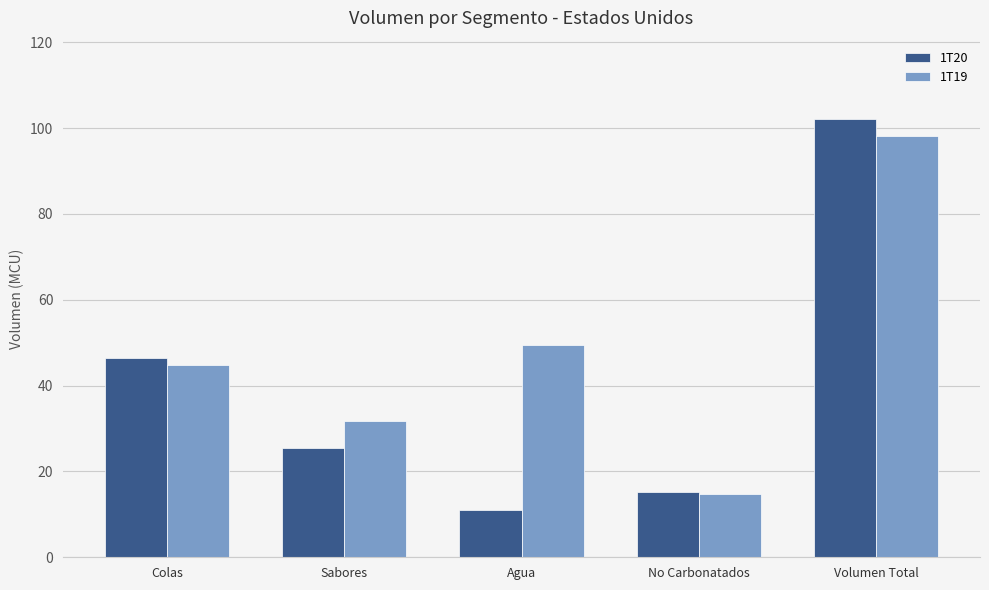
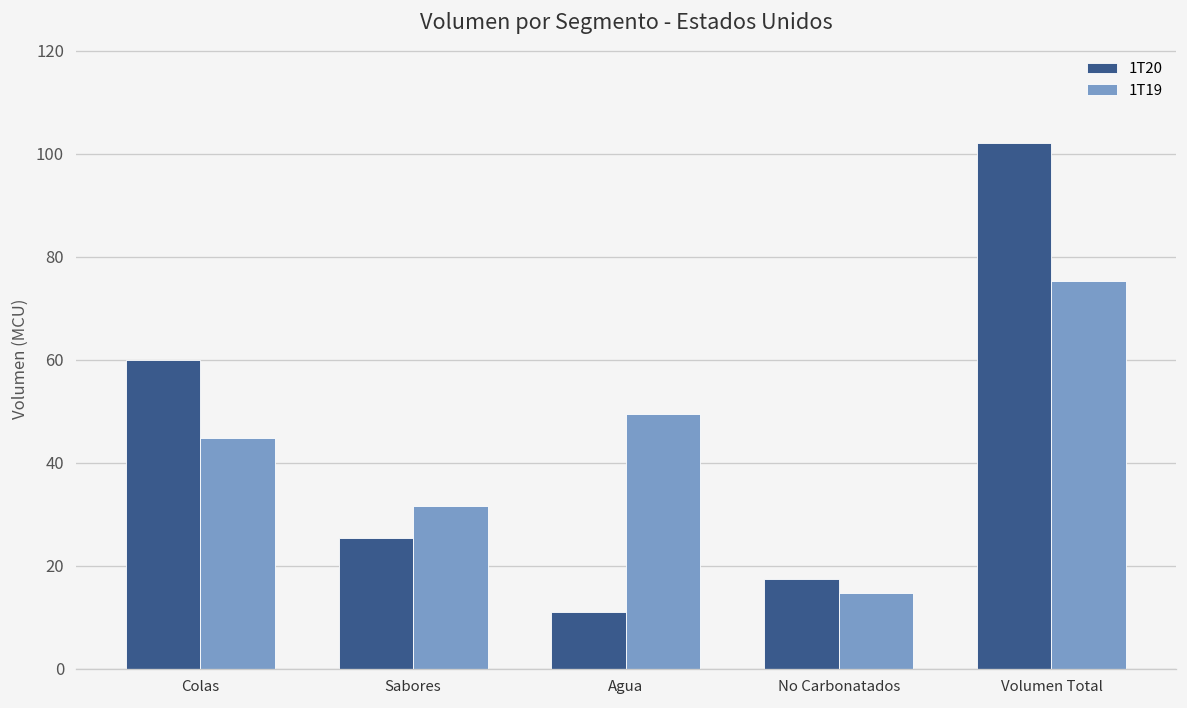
  {
    "1T20": {
-     "Colas": 46,
+     "Colas": 60,
      "Sabores": 25,
      "Agua": 11,
-     "No Carbonatados": 15,
+     "No Carbonatados": 17,
      "Volumen Total": 102
    },
    "1T19": {
      "Colas": 45,
      "Sabores": 32,
      "Agua": 50,
      "No Carbonatados": 15,
-     "Volumen Total": 98
+     "Volumen Total": 75
    }
  }
